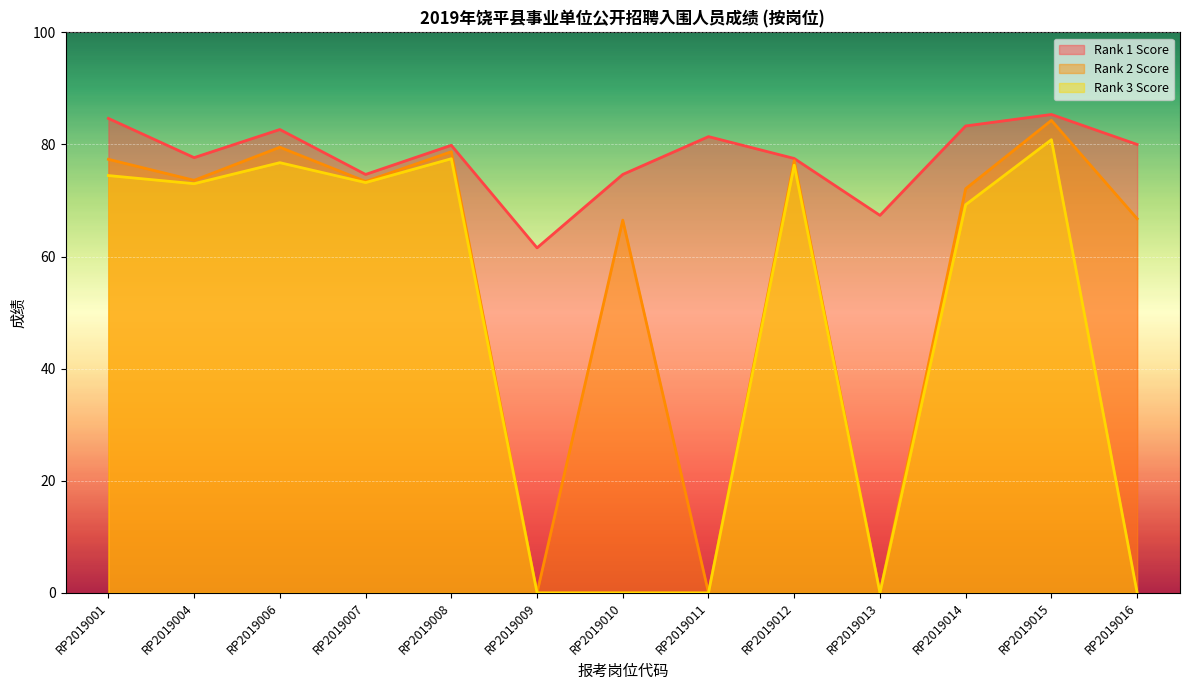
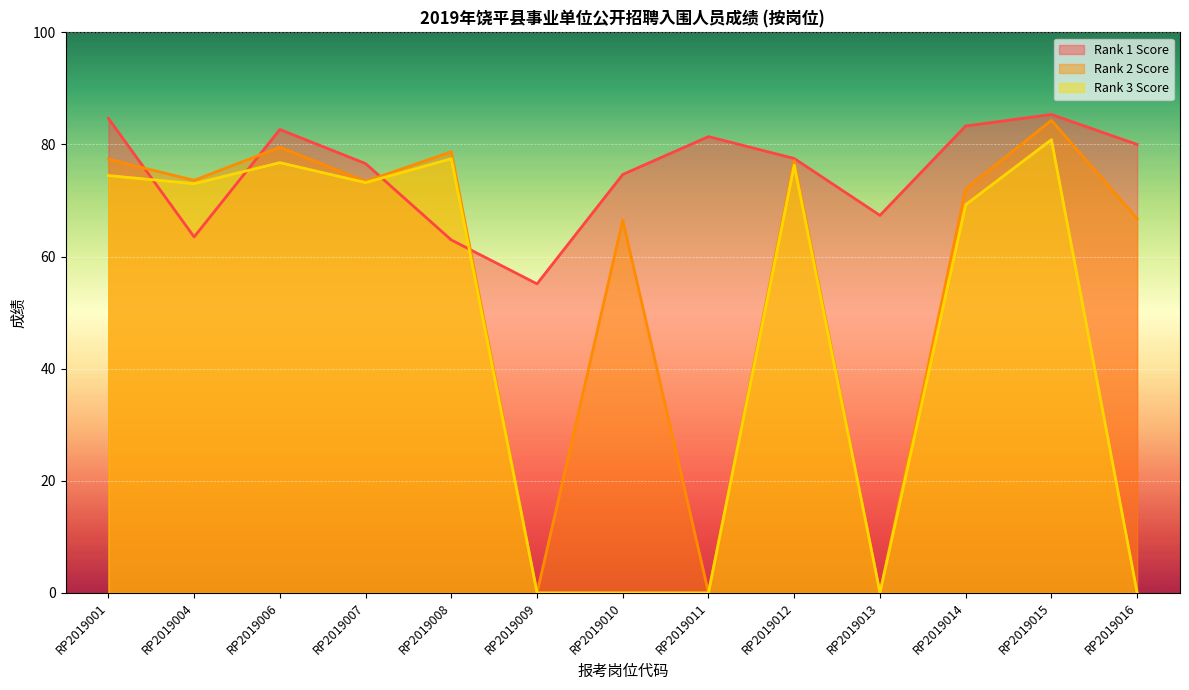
  {
    "Rank 1 Score": {
      "RP2019001": 85,
-     "RP2019004": 78,
+     "RP2019004": 64,
      "RP2019006": 83,
-     "RP2019007": 75,
-     "RP2019008": 80,
-     "RP2019009": 62,
+     "RP2019007": 77,
+     "RP2019008": 63,
+     "RP2019009": 55,
      "RP2019010": 75,
      "RP2019011": 81,
      "RP2019013": 67,
      "RP2019014": 83,
      "RP2019015": 85,
      "RP2019016": 80
    }
  }
